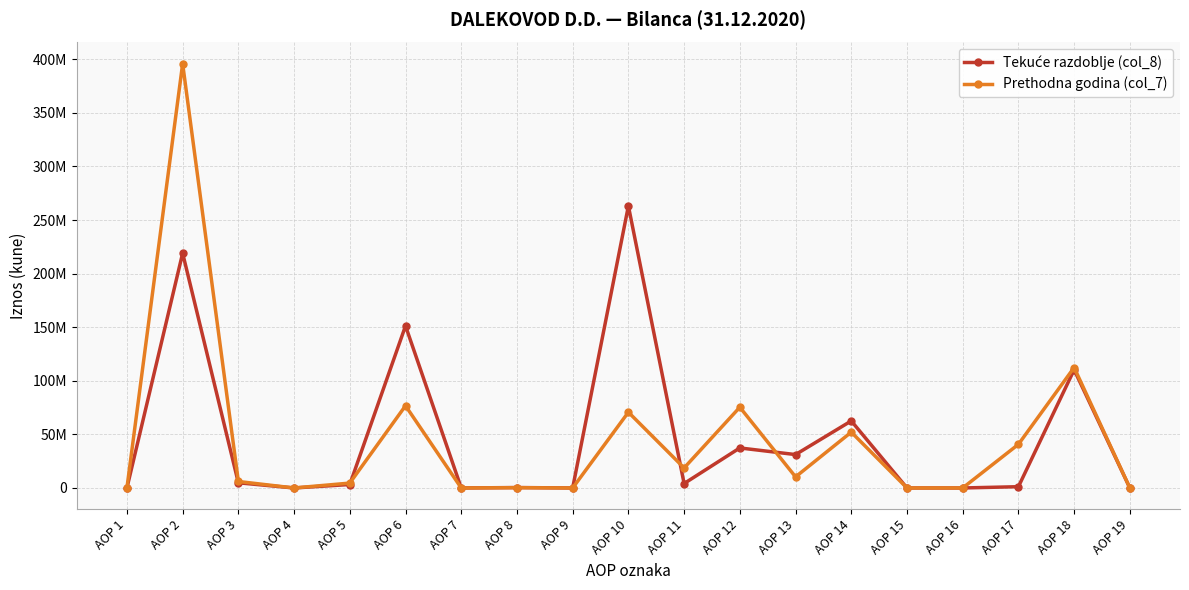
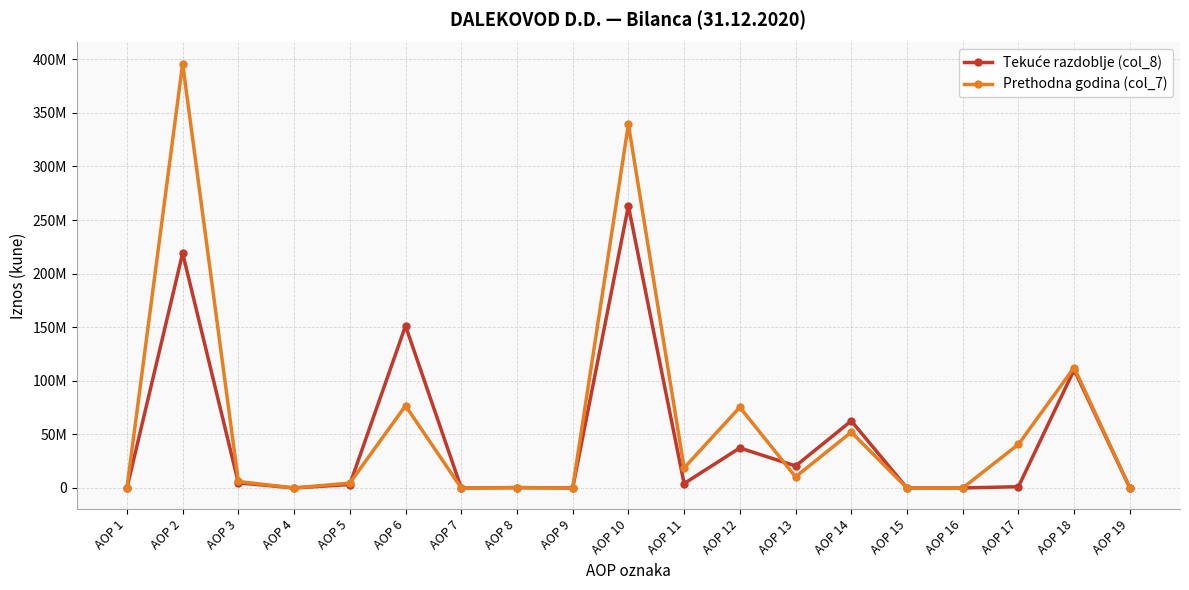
  {
    "Tekuće razdoblje (col_8)": {
      "AOP 2": 219000000,
      "AOP 6": 151000000,
      "AOP 10": 263000000,
      "AOP 11": 4000000,
      "AOP 12": 37000000,
-     "AOP 13": 31000000,
+     "AOP 13": 21000000,
      "AOP 14": 63000000,
      "AOP 17": 1000000
    },
    "Prethodna godina (col_7)": {
      "AOP 2": 396000000,
      "AOP 6": 77000000,
-     "AOP 10": 71000000,
+     "AOP 10": 339000000,
      "AOP 11": 19000000,
      "AOP 12": 75000000,
      "AOP 13": 10000000,
      "AOP 14": 52000000,
      "AOP 17": 41000000
    }
  }
